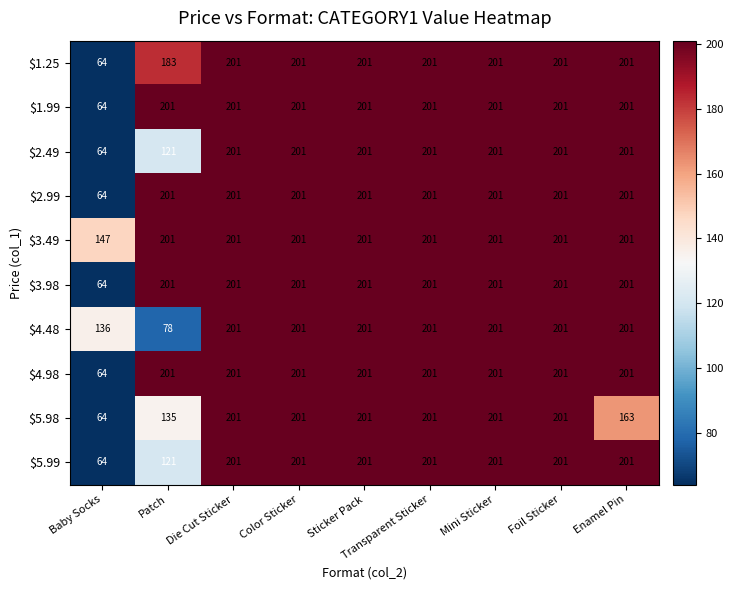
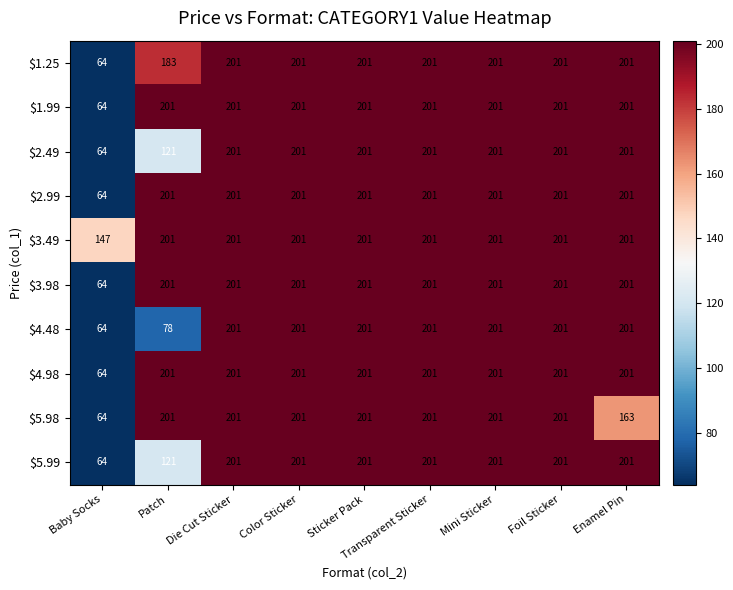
  {
    "$1.25": {
      "Baby Socks": 64,
      "Patch": 183,
      "Die Cut Sticker": 201,
      "Color Sticker": 201,
      "Sticker Pack": 201,
      "Transparent Sticker": 201,
      "Mini Sticker": 201,
      "Foil Sticker": 201,
      "Enamel Pin": 201
    },
    "$1.99": {
      "Baby Socks": 64,
      "Patch": 201,
      "Die Cut Sticker": 201,
      "Color Sticker": 201,
      "Sticker Pack": 201,
      "Transparent Sticker": 201,
      "Mini Sticker": 201,
      "Foil Sticker": 201,
      "Enamel Pin": 201
    },
    "$2.49": {
      "Baby Socks": 64,
      "Die Cut Sticker": 201,
      "Color Sticker": 201,
      "Sticker Pack": 201,
      "Transparent Sticker": 201,
      "Mini Sticker": 201,
      "Foil Sticker": 201,
      "Enamel Pin": 201
    },
    "$2.99": {
      "Baby Socks": 64,
      "Patch": 201,
      "Die Cut Sticker": 201,
      "Color Sticker": 201,
      "Sticker Pack": 201,
      "Transparent Sticker": 201,
      "Mini Sticker": 201,
      "Foil Sticker": 201,
      "Enamel Pin": 201
    },
    "$3.49": {
      "Baby Socks": 147,
      "Patch": 201,
      "Die Cut Sticker": 201,
      "Color Sticker": 201,
      "Sticker Pack": 201,
      "Transparent Sticker": 201,
      "Mini Sticker": 201,
      "Foil Sticker": 201,
      "Enamel Pin": 201
    },
    "$3.98": {
      "Baby Socks": 64,
      "Patch": 201,
      "Die Cut Sticker": 201,
      "Color Sticker": 201,
      "Sticker Pack": 201,
      "Transparent Sticker": 201,
      "Mini Sticker": 201,
      "Foil Sticker": 201,
      "Enamel Pin": 201
    },
    "$4.48": {
-     "Baby Socks": 136,
+     "Baby Socks": 64,
      "Patch": 78,
      "Die Cut Sticker": 201,
      "Color Sticker": 201,
      "Sticker Pack": 201,
      "Transparent Sticker": 201,
      "Mini Sticker": 201,
      "Foil Sticker": 201,
      "Enamel Pin": 201
    },
    "$4.98": {
      "Baby Socks": 64,
      "Patch": 201,
      "Die Cut Sticker": 201,
      "Color Sticker": 201,
      "Sticker Pack": 201,
      "Transparent Sticker": 201,
      "Mini Sticker": 201,
      "Foil Sticker": 201,
      "Enamel Pin": 201
    },
    "$5.98": {
      "Baby Socks": 64,
-     "Patch": 135,
+     "Patch": 201,
      "Die Cut Sticker": 201,
      "Color Sticker": 201,
      "Sticker Pack": 201,
      "Transparent Sticker": 201,
      "Mini Sticker": 201,
      "Foil Sticker": 201,
      "Enamel Pin": 163
    },
    "$5.99": {
      "Baby Socks": 64,
      "Die Cut Sticker": 201,
      "Color Sticker": 201,
      "Sticker Pack": 201,
      "Transparent Sticker": 201,
      "Mini Sticker": 201,
      "Foil Sticker": 201,
      "Enamel Pin": 201
    }
  }
